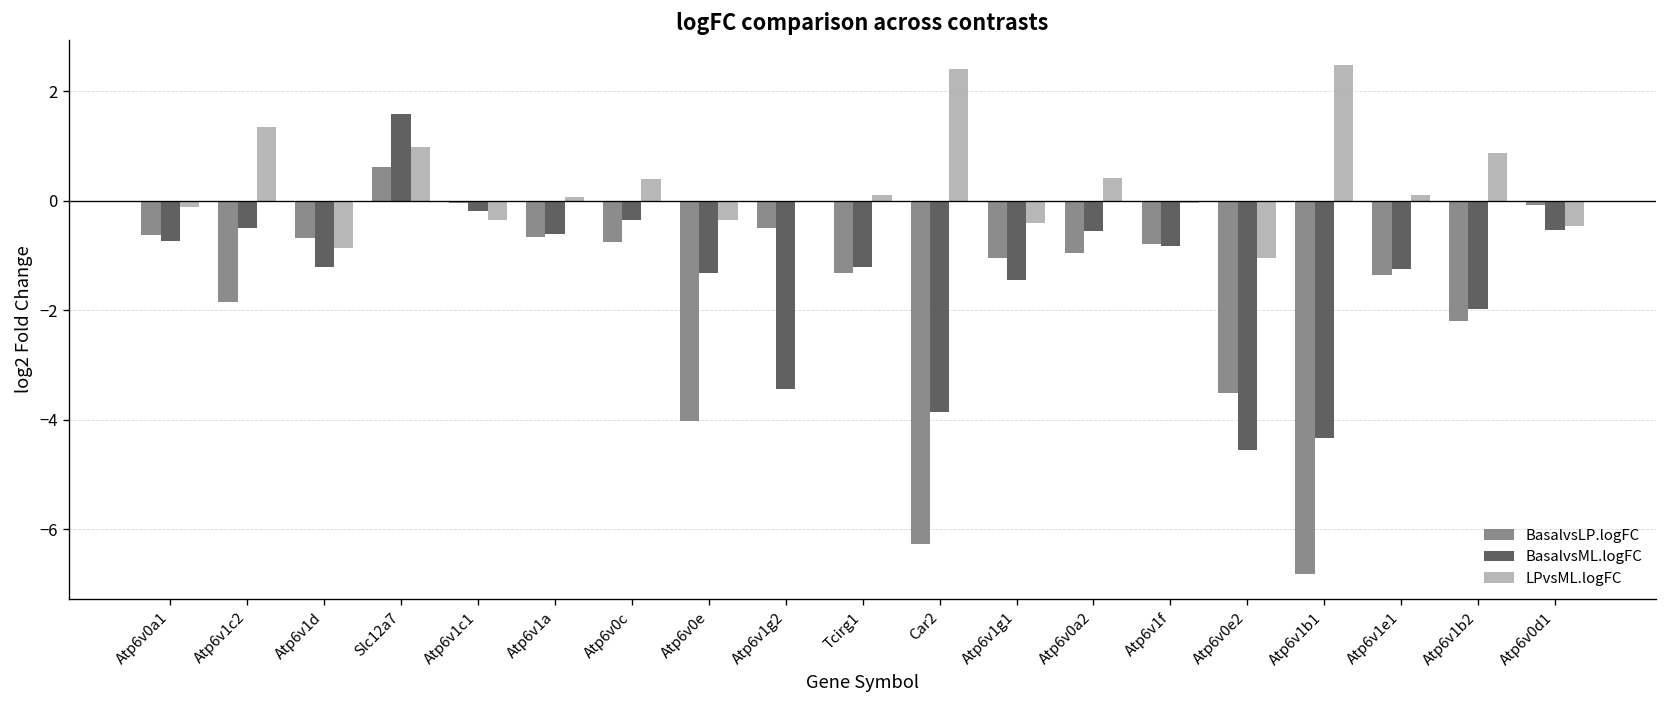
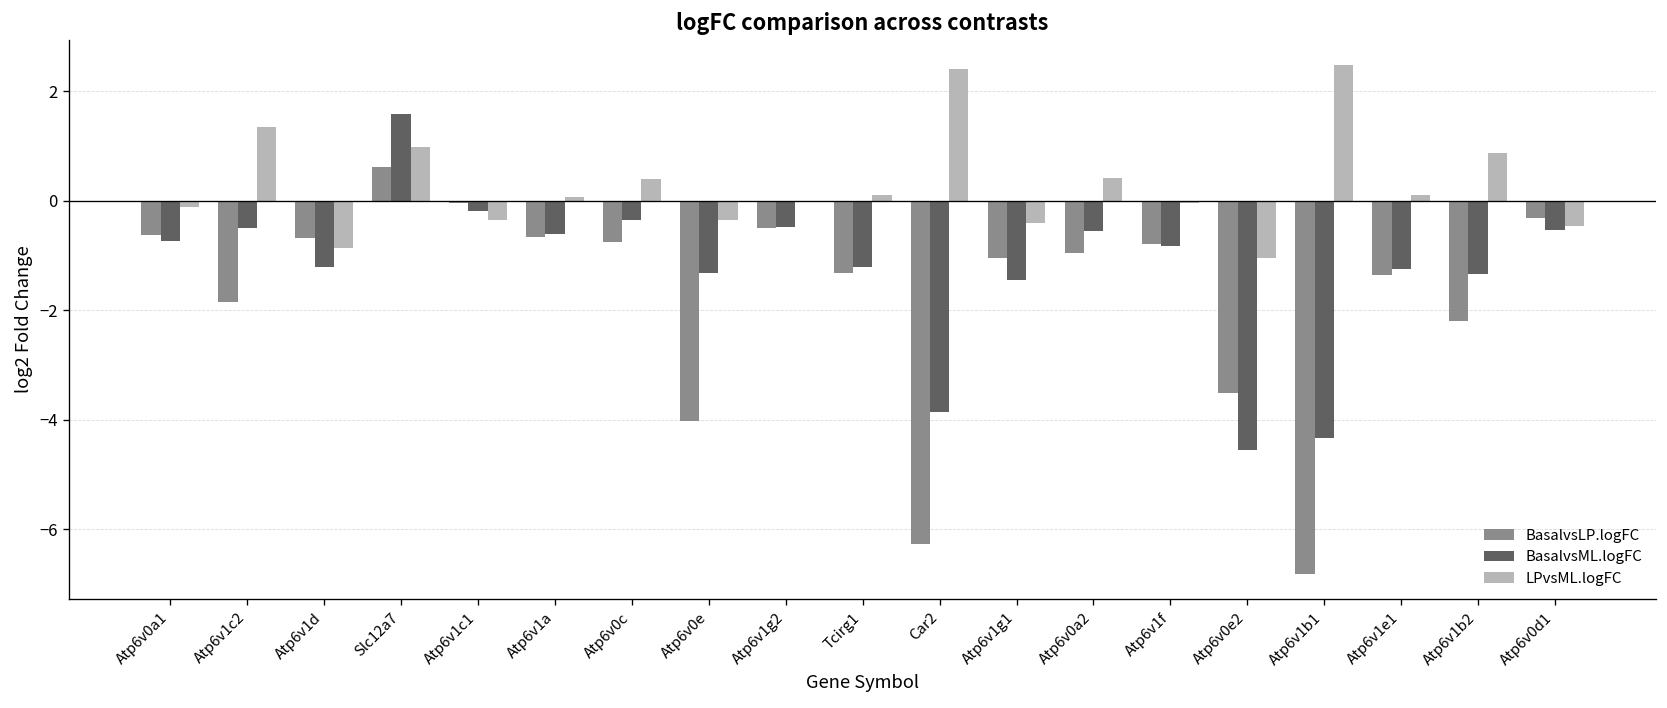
  {
    "BasalvsLP.logFC": {
      "Atp6v0a1": -0.6,
      "Atp6v1c2": -1.9,
      "Atp6v1d": -0.7,
      "Slc12a7": 0.6,
      "Atp6v1a": -0.7,
      "Atp6v0c": -0.8,
      "Atp6v0e": -4.0,
      "Atp6v1g2": -0.5,
      "Tcirg1": -1.3,
      "Car2": -6.3,
      "Atp6v1g1": -1.0,
      "Atp6v0a2": -1.0,
      "Atp6v1f": -0.8,
      "Atp6v0e2": -3.5,
      "Atp6v1b1": -6.8,
      "Atp6v1e1": -1.4,
      "Atp6v1b2": -2.2,
-     "Atp6v0d1": -0.1
+     "Atp6v0d1": -0.3
    },
    "BasalvsML.logFC": {
      "Atp6v0a1": -0.7,
      "Atp6v1c2": -0.5,
      "Atp6v1d": -1.2,
      "Slc12a7": 1.6,
      "Atp6v1c1": -0.2,
      "Atp6v1a": -0.6,
      "Atp6v0c": -0.4,
      "Atp6v0e": -1.3,
-     "Atp6v1g2": -3.4,
+     "Atp6v1g2": -0.5,
      "Tcirg1": -1.2,
      "Car2": -3.9,
      "Atp6v1g1": -1.5,
      "Atp6v0a2": -0.5,
      "Atp6v1f": -0.8,
      "Atp6v0e2": -4.5,
      "Atp6v1b1": -4.3,
      "Atp6v1e1": -1.2,
-     "Atp6v1b2": -2.0,
+     "Atp6v1b2": -1.3,
      "Atp6v0d1": -0.5
    },
    "LPvsML.logFC": {
      "Atp6v0a1": -0.1,
      "Atp6v1c2": 1.4,
      "Atp6v1d": -0.9,
      "Slc12a7": 1.0,
      "Atp6v1c1": -0.4,
      "Atp6v1a": 0.1,
      "Atp6v0c": 0.4,
      "Atp6v0e": -0.3,
      "Tcirg1": 0.1,
      "Car2": 2.4,
      "Atp6v1g1": -0.4,
      "Atp6v0a2": 0.4,
      "Atp6v0e2": -1.0,
      "Atp6v1b1": 2.5,
      "Atp6v1e1": 0.1,
      "Atp6v1b2": 0.9,
      "Atp6v0d1": -0.5
    }
  }
